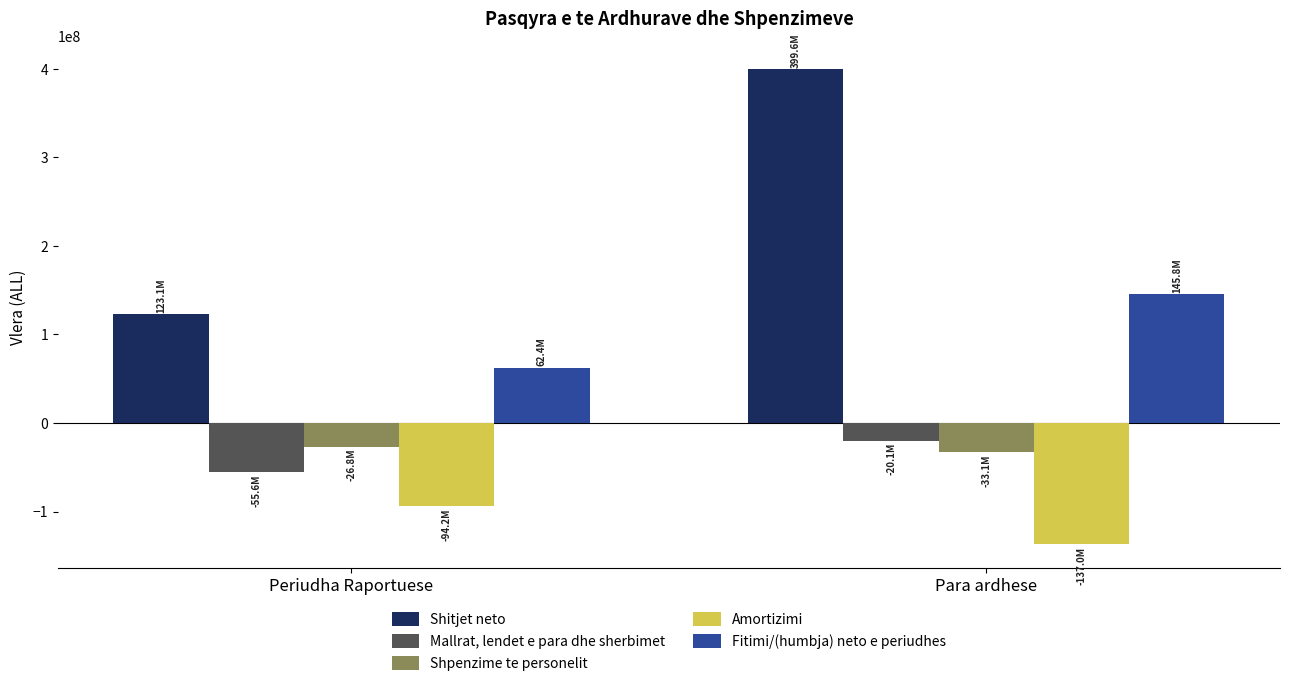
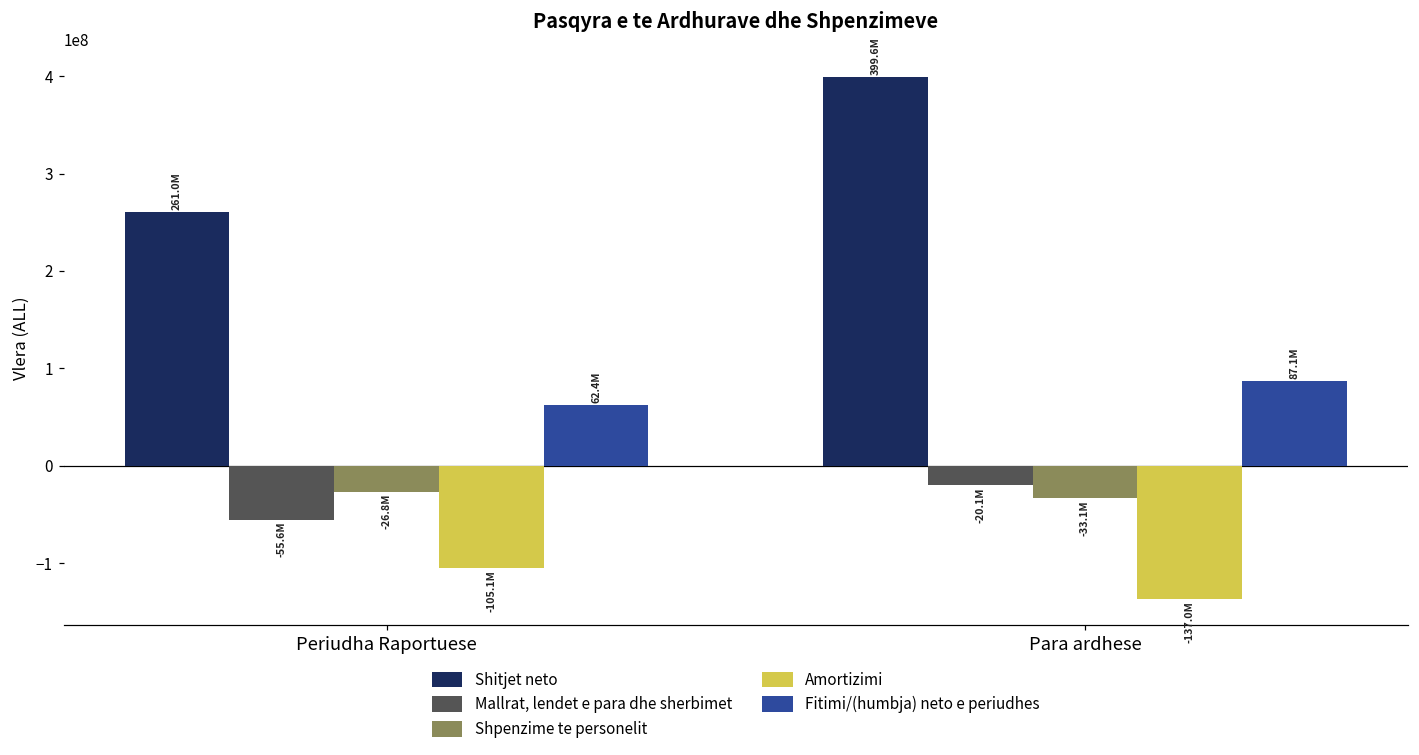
  {
    "Shitjet neto": {
-     "Periudha Raportuese": "123.1M",
+     "Periudha Raportuese": "261.0M",
      "Para ardhese": "399.6M"
    },
    "Mallrat, lendet e para dhe sherbimet": {
      "Periudha Raportuese": "-55.6M",
      "Para ardhese": "-20.1M"
    },
    "Shpenzime te personelit": {
      "Periudha Raportuese": "-26.8M",
      "Para ardhese": "-33.1M"
    },
    "Amortizimi": {
-     "Periudha Raportuese": "-94.2M",
+     "Periudha Raportuese": "-105.1M",
      "Para ardhese": "-137.0M"
    },
    "Fitimi/(humbja) neto e periudhes": {
      "Periudha Raportuese": "62.4M",
-     "Para ardhese": "145.8M"
+     "Para ardhese": "87.1M"
    }
  }
